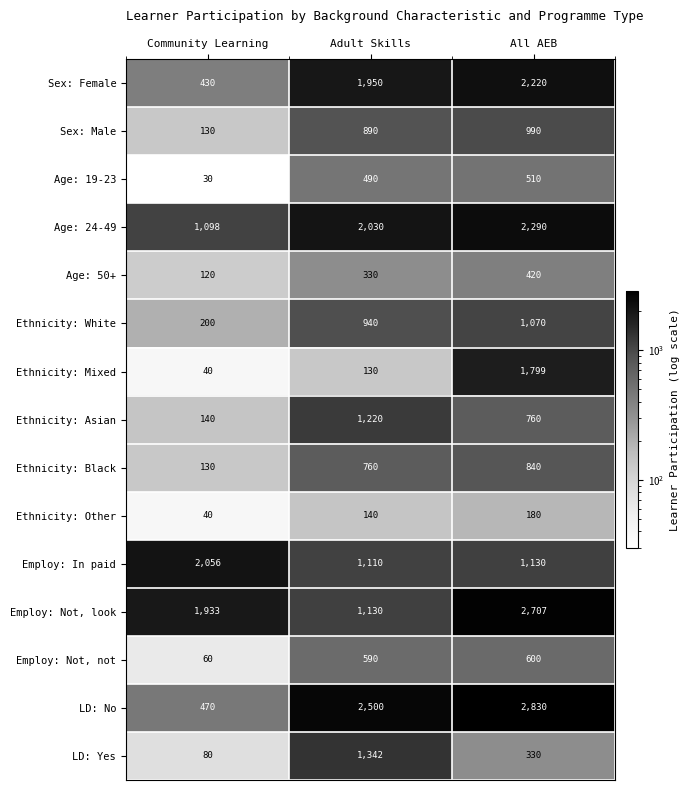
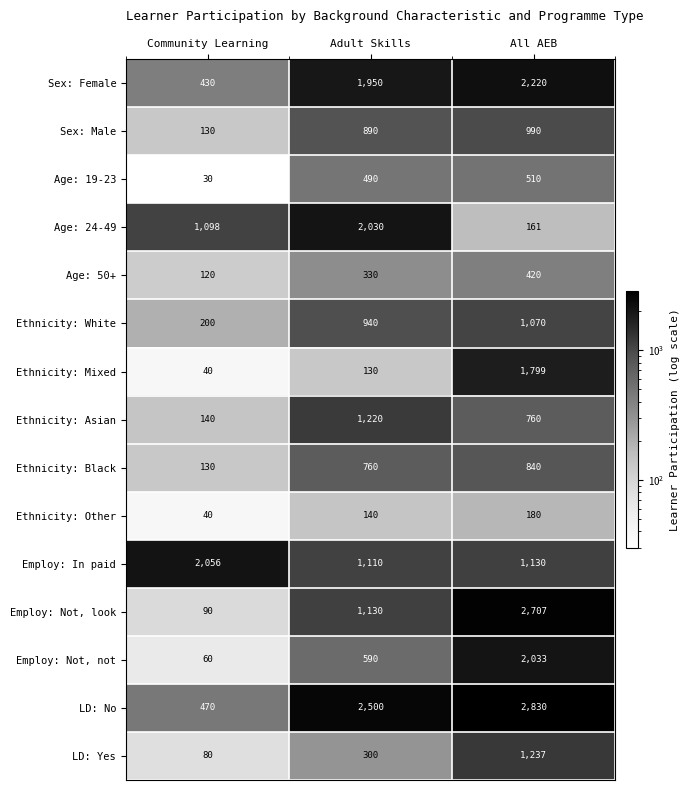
  {
    "Sex: Female": {
      "Community Learning": "430",
      "Adult Skills": "1,950",
      "All AEB": "2,220"
    },
    "Sex: Male": {
      "Community Learning": "130",
      "Adult Skills": "890",
      "All AEB": "990"
    },
    "Age: 19-23": {
      "Community Learning": "30",
      "Adult Skills": "490",
      "All AEB": "510"
    },
    "Age: 24-49": {
      "Community Learning": "1,098",
      "Adult Skills": "2,030",
-     "All AEB": "2,290"
+     "All AEB": "161"
    },
    "Age: 50+": {
      "Community Learning": "120",
      "Adult Skills": "330",
      "All AEB": "420"
    },
    "Ethnicity: White": {
      "Community Learning": "200",
      "Adult Skills": "940",
      "All AEB": "1,070"
    },
    "Ethnicity: Mixed": {
      "Community Learning": "40",
      "Adult Skills": "130",
      "All AEB": "1,799"
    },
    "Ethnicity: Asian": {
      "Community Learning": "140",
      "Adult Skills": "1,220",
      "All AEB": "760"
    },
    "Ethnicity: Black": {
      "Community Learning": "130",
      "Adult Skills": "760",
      "All AEB": "840"
    },
    "Ethnicity: Other": {
      "Community Learning": "40",
      "Adult Skills": "140",
      "All AEB": "180"
    },
    "Employ: In paid": {
      "Community Learning": "2,056",
      "Adult Skills": "1,110",
      "All AEB": "1,130"
    },
    "Employ: Not, look": {
-     "Community Learning": "1,933",
+     "Community Learning": "90",
      "Adult Skills": "1,130",
      "All AEB": "2,707"
    },
    "Employ: Not, not": {
      "Community Learning": "60",
      "Adult Skills": "590",
-     "All AEB": "600"
+     "All AEB": "2,033"
    },
    "LD: No": {
      "Community Learning": "470",
      "Adult Skills": "2,500",
      "All AEB": "2,830"
    },
    "LD: Yes": {
      "Community Learning": "80",
-     "Adult Skills": "1,342",
-     "All AEB": "330"
+     "Adult Skills": "300",
+     "All AEB": "1,237"
    }
  }
